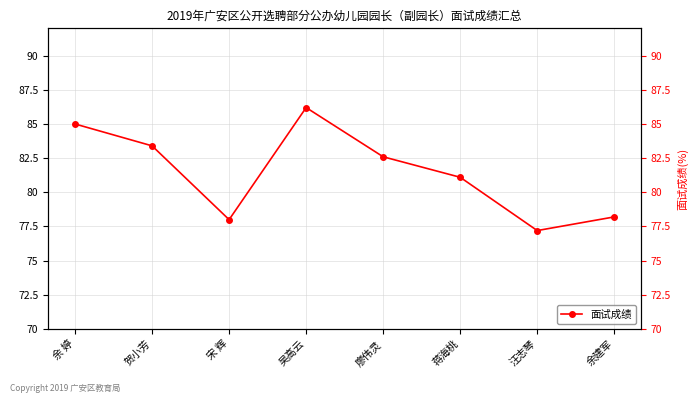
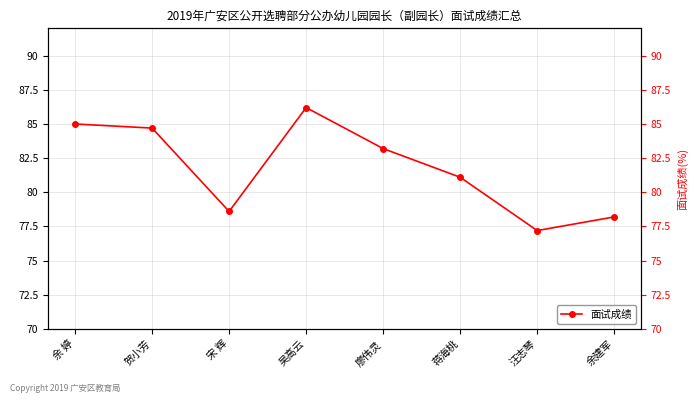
  {
    "余 婷": 85.0,
-   "贺小芳": 83.4,
-   "宋 辉": 78.0,
+   "贺小芳": 84.7,
+   "宋 辉": 78.6,
    "吴高云": 86.2,
-   "廖伟灵": 82.6,
+   "廖伟灵": 83.2,
    "蒋海桃": 81.1,
    "汪志琴": 77.2,
    "余建军": 78.2
  }
